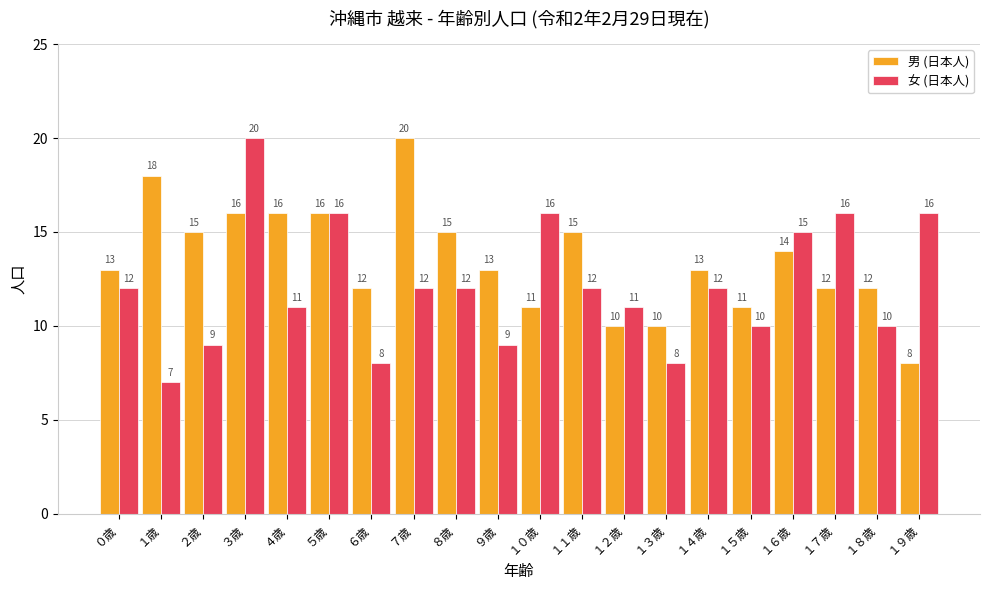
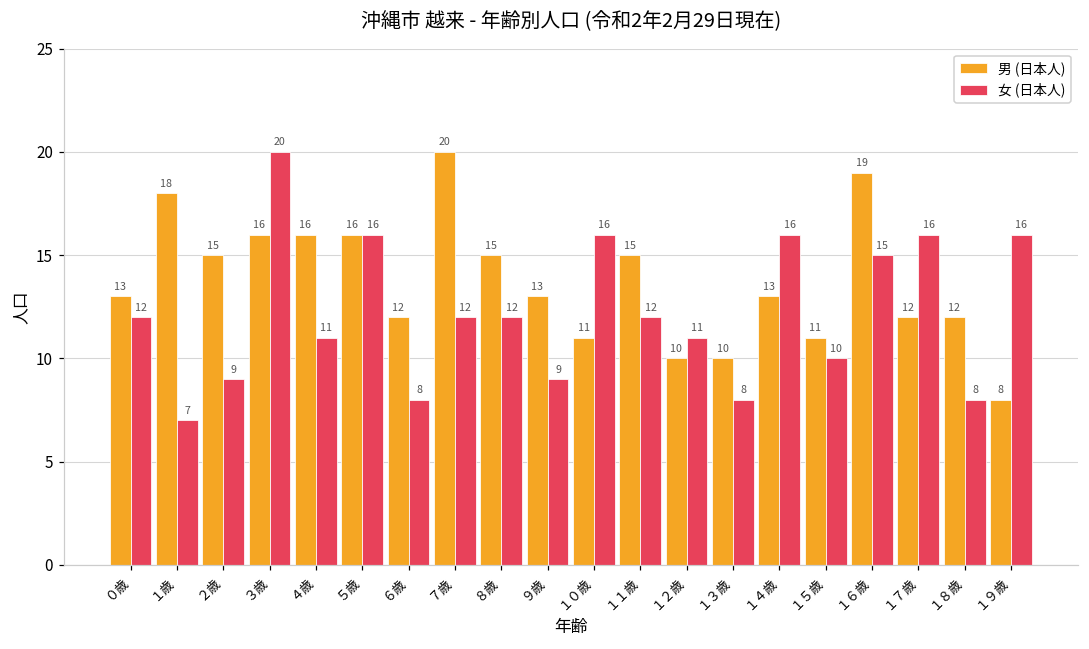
  {
    "男 (日本人)": {
      "０歳": 13,
      "１歳": 18,
      "２歳": 15,
      "３歳": 16,
      "４歳": 16,
      "５歳": 16,
      "６歳": 12,
      "７歳": 20,
      "８歳": 15,
      "９歳": 13,
      "１０歳": 11,
      "１１歳": 15,
      "１２歳": 10,
      "１３歳": 10,
      "１４歳": 13,
      "１５歳": 11,
-     "１６歳": 14,
+     "１６歳": 19,
      "１７歳": 12,
      "１８歳": 12,
      "１９歳": 8
    },
    "女 (日本人)": {
      "０歳": 12,
      "１歳": 7,
      "２歳": 9,
      "３歳": 20,
      "４歳": 11,
      "５歳": 16,
      "６歳": 8,
      "７歳": 12,
      "８歳": 12,
      "９歳": 9,
      "１０歳": 16,
      "１１歳": 12,
      "１２歳": 11,
      "１３歳": 8,
-     "１４歳": 12,
+     "１４歳": 16,
      "１５歳": 10,
      "１６歳": 15,
      "１７歳": 16,
-     "１８歳": 10,
+     "１８歳": 8,
      "１９歳": 16
    }
  }
